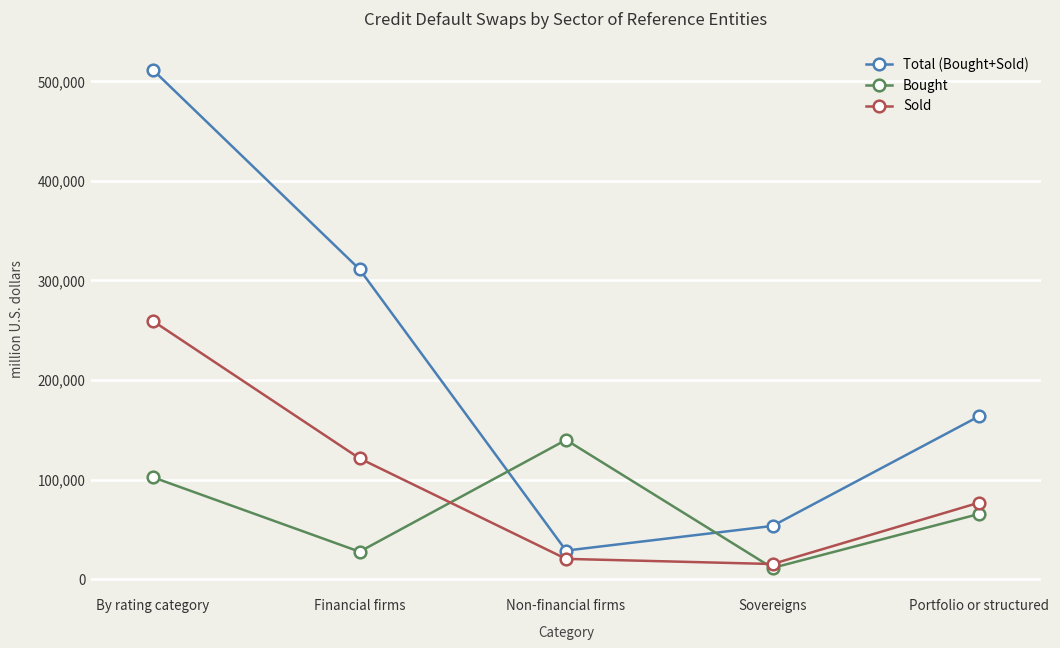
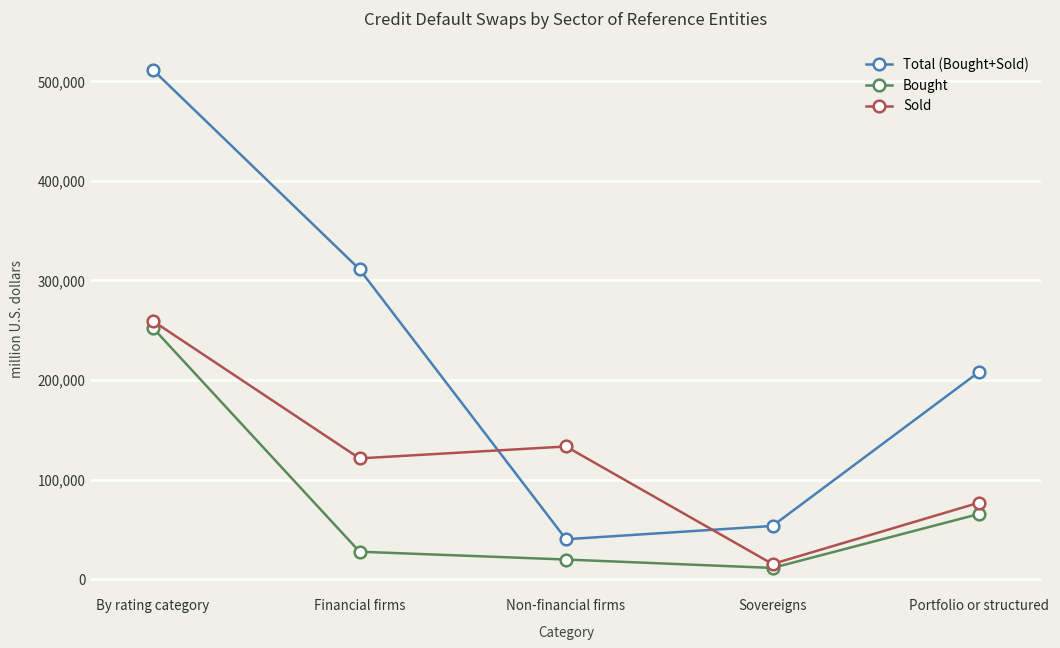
  {
    "Total (Bought+Sold)": {
      "By rating category": "510,000",
      "Financial firms": "310,000",
-     "Non-financial firms": "30,000",
+     "Non-financial firms": "40,000",
      "Sovereigns": "50,000",
-     "Portfolio or structured": "160,000"
+     "Portfolio or structured": "210,000"
    },
    "Bought": {
-     "By rating category": "100,000",
+     "By rating category": "250,000",
      "Financial firms": "30,000",
-     "Non-financial firms": "140,000",
+     "Non-financial firms": "20,000",
      "Sovereigns": "10,000",
      "Portfolio or structured": "70,000"
    },
    "Sold": {
      "By rating category": "260,000",
      "Financial firms": "120,000",
-     "Non-financial firms": "20,000",
+     "Non-financial firms": "130,000",
      "Sovereigns": "20,000",
      "Portfolio or structured": "80,000"
    }
  }
